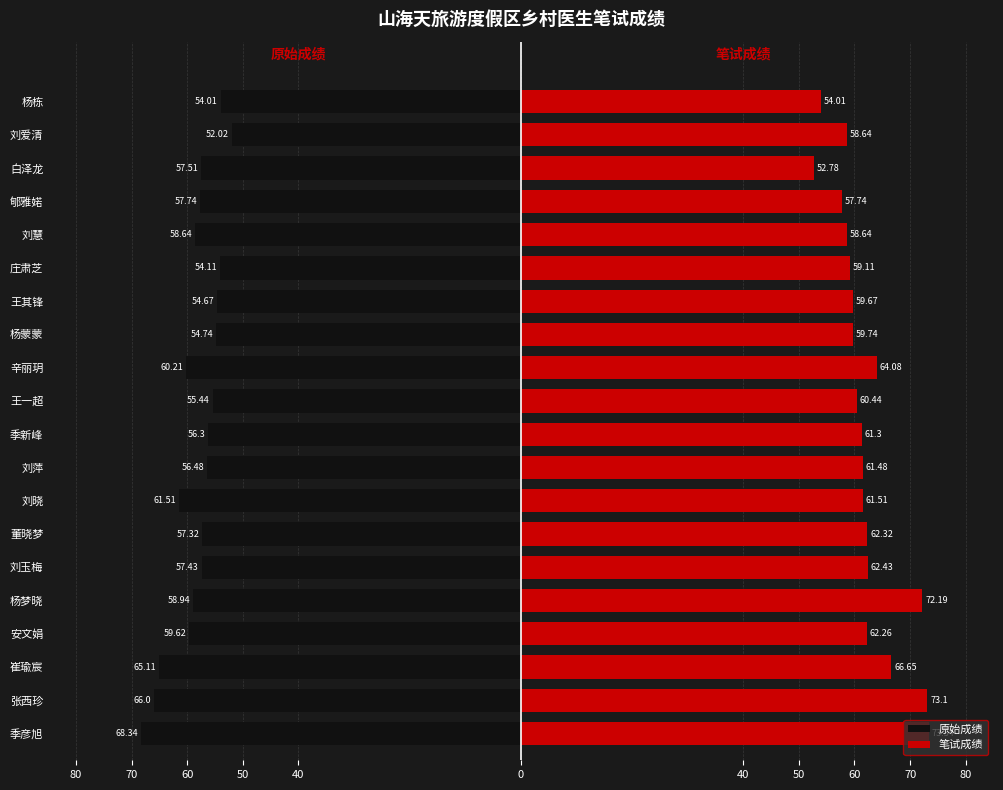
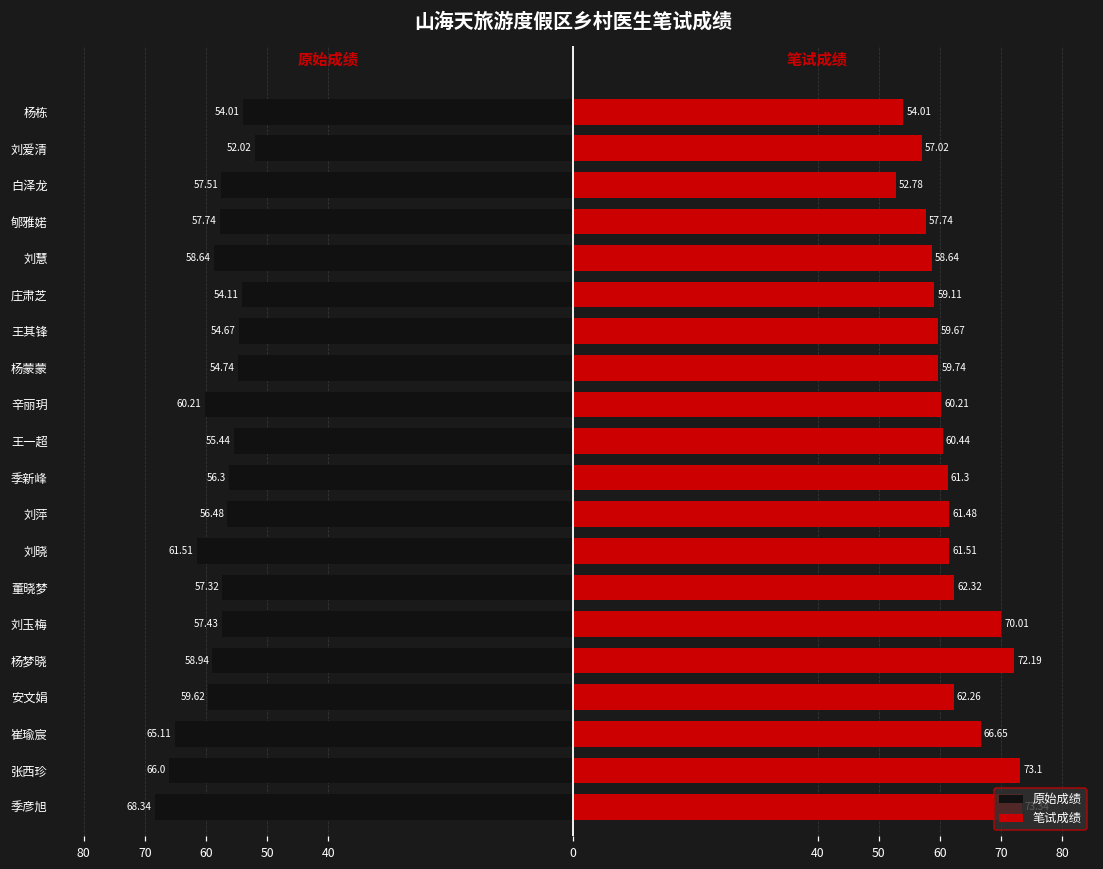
  {
    "笔试成绩": {
      "杨栋": 54.01,
-     "刘爱清": 58.64,
+     "刘爱清": 57.02,
      "白泽龙": 52.78,
      "郇雅婼": 57.74,
      "刘慧": 58.64,
      "庄肃芝": 59.11,
      "王其锋": 59.67,
      "杨蒙蒙": 59.74,
-     "辛丽玥": 64.08,
+     "辛丽玥": 60.21,
      "王一超": 60.44,
      "季新峰": 61.3,
      "刘萍": 61.48,
      "刘晓": 61.51,
      "董晓梦": 62.32,
-     "刘玉梅": 62.43,
+     "刘玉梅": 70.01,
      "杨梦晓": 72.19,
      "安文娟": 62.26,
      "崔瑜宸": 66.65,
      "张西珍": 73.1
    }
  }
